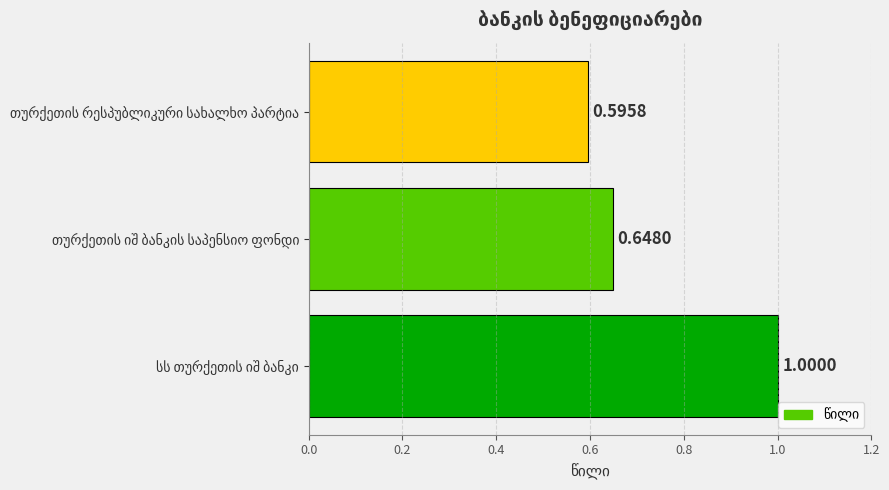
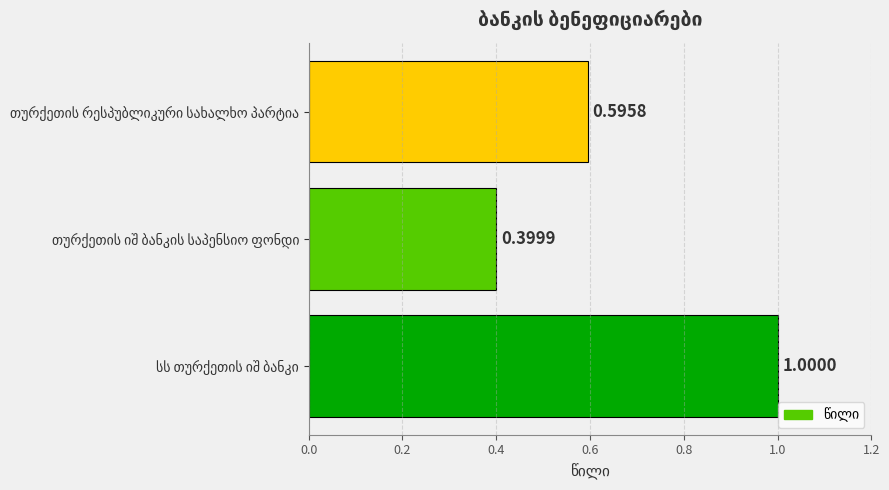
  {
    "თურქეთის რესპუბლიკური სახალხო პარტია": 0.5958,
-   "თურქეთის იშ ბანკის საპენსიო ფონდი": 0.6480,
+   "თურქეთის იშ ბანკის საპენსიო ფონდი": 0.3999,
    "სს თურქეთის იშ ბანკი": 1.0000
  }
